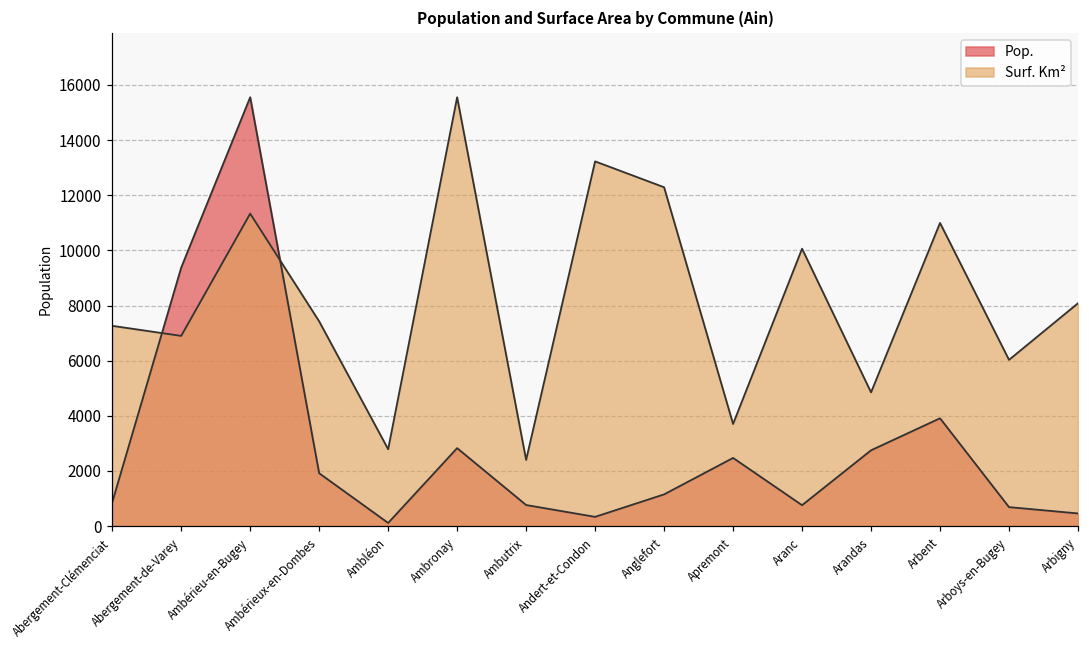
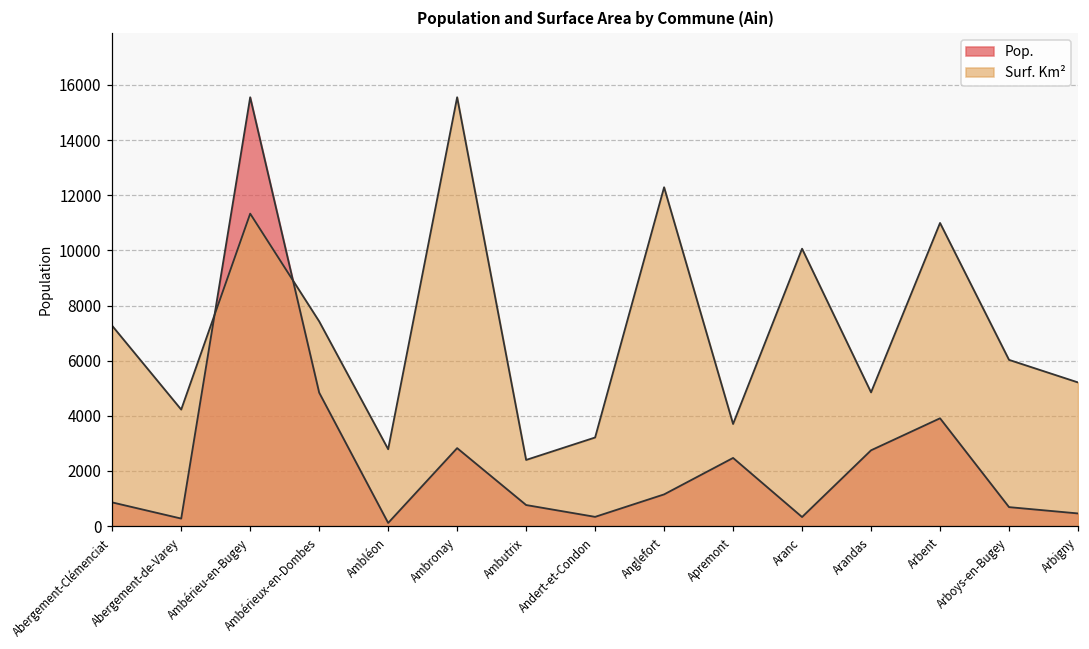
  {
    "Pop.": {
      "Abergement-Clémenciat": 900,
-     "Abergement-de-Varey": 9400,
+     "Abergement-de-Varey": 300,
      "Ambérieu-en-Bugey": 15600,
-     "Ambérieux-en-Dombes": 1900,
+     "Ambérieux-en-Dombes": 4800,
      "Ambléon": 100,
      "Ambronay": 2800,
      "Ambutrix": 800,
      "Andert-et-Condon": 300,
      "Anglefort": 1200,
      "Apremont": 2500,
-     "Aranc": 800,
+     "Aranc": 300,
      "Arandas": 2700,
      "Arbent": 3900,
      "Arboys-en-Bugey": 700,
      "Arbigny": 500
    },
    "Surf. Km²": {
      "Abergement-Clémenciat": 7300,
-     "Abergement-de-Varey": 6900,
+     "Abergement-de-Varey": 4200,
      "Ambérieu-en-Bugey": 11300,
      "Ambérieux-en-Dombes": 7400,
      "Ambléon": 2800,
      "Ambronay": 15600,
      "Ambutrix": 2400,
-     "Andert-et-Condon": 13200,
+     "Andert-et-Condon": 3200,
      "Anglefort": 12300,
      "Apremont": 3700,
      "Aranc": 10100,
      "Arandas": 4900,
      "Arbent": 11000,
      "Arboys-en-Bugey": 6000,
-     "Arbigny": 8100
+     "Arbigny": 5200
    }
  }
